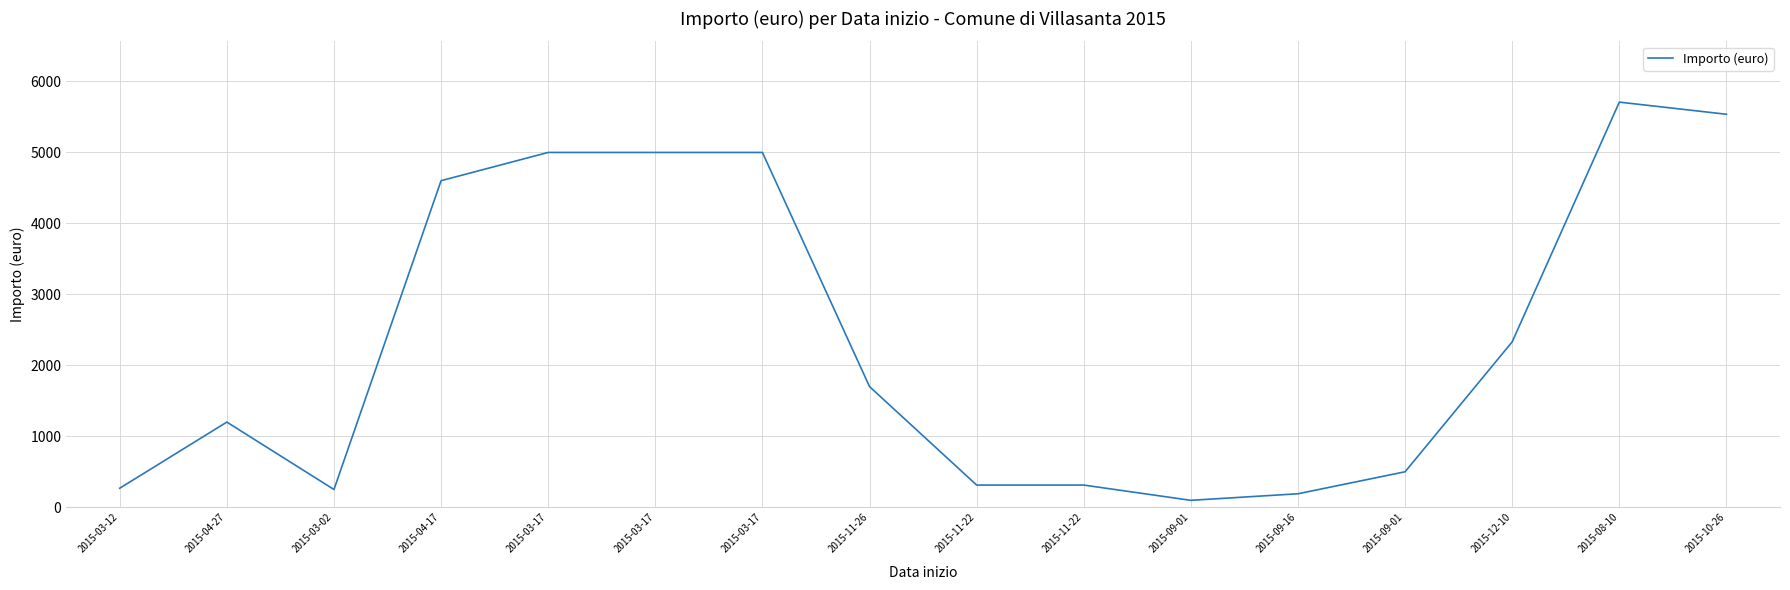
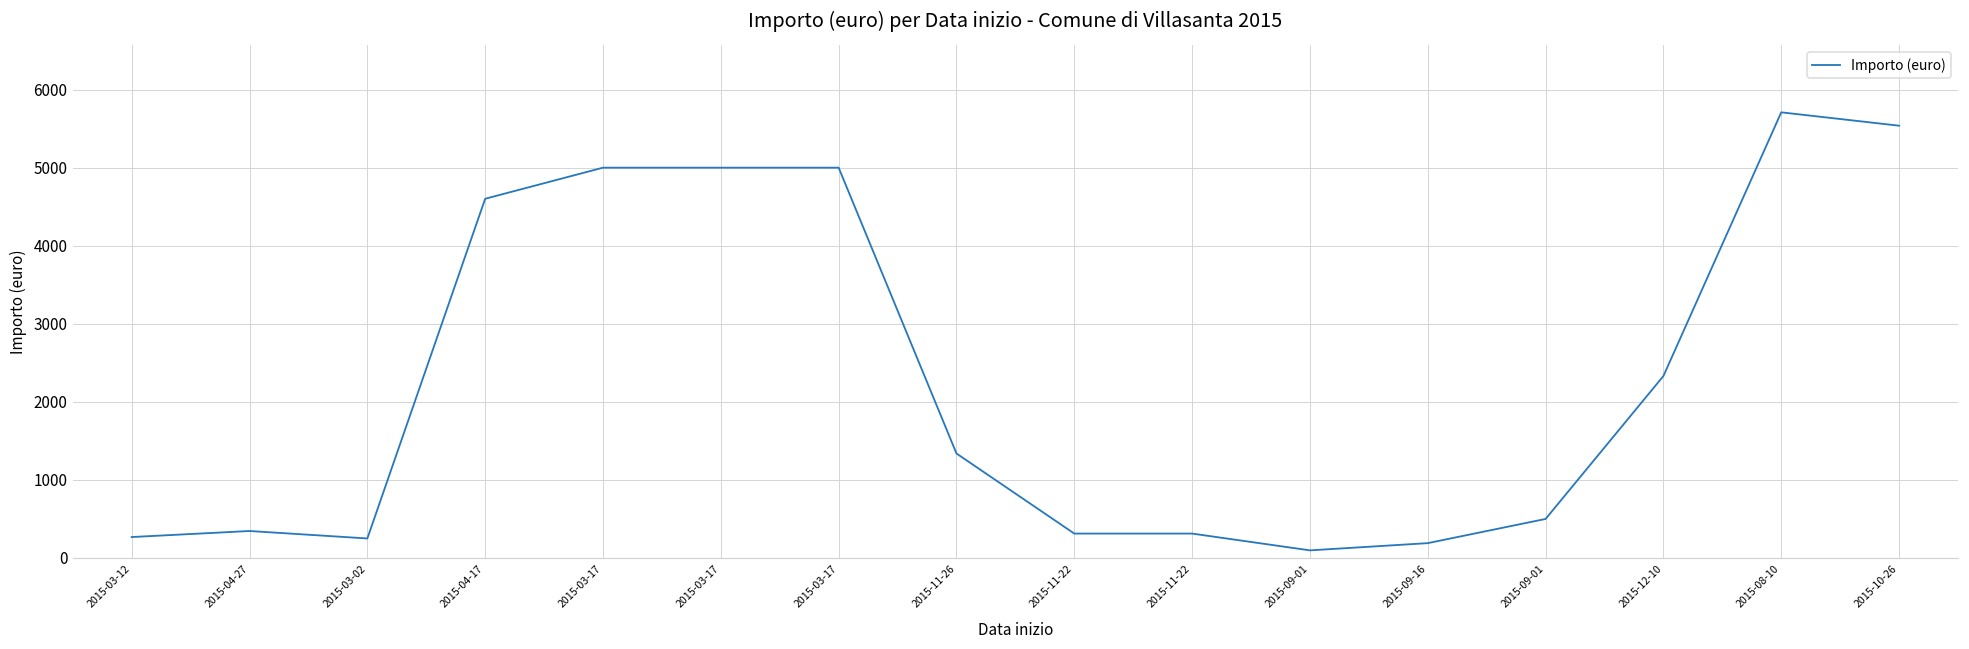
  {
    "2015-03-12": 300,
-   "2015-04-27": 1200,
+   "2015-04-27": 300,
    "2015-03-02": 300,
    "2015-04-17": 4600,
-   "2015-11-26": 1700,
+   "2015-11-26": 1300,
    "2015-09-16": 200,
    "2015-12-10": 2300,
    "2015-08-10": 5700,
    "2015-10-26": 5500
  }
